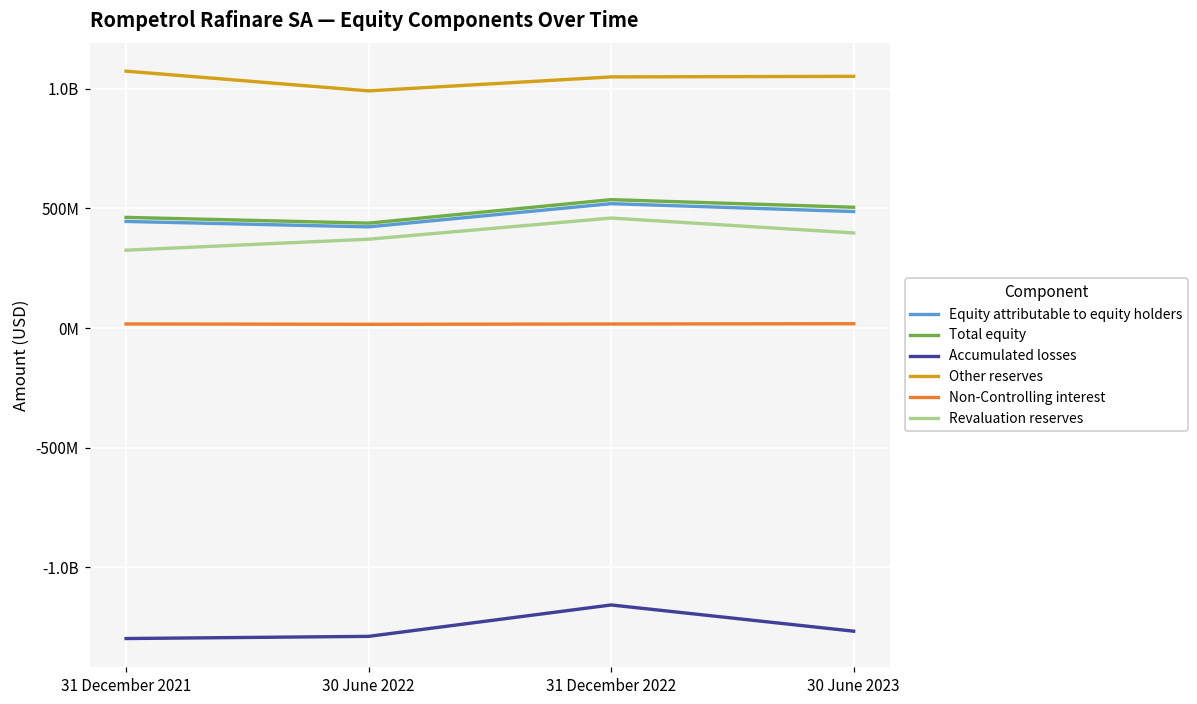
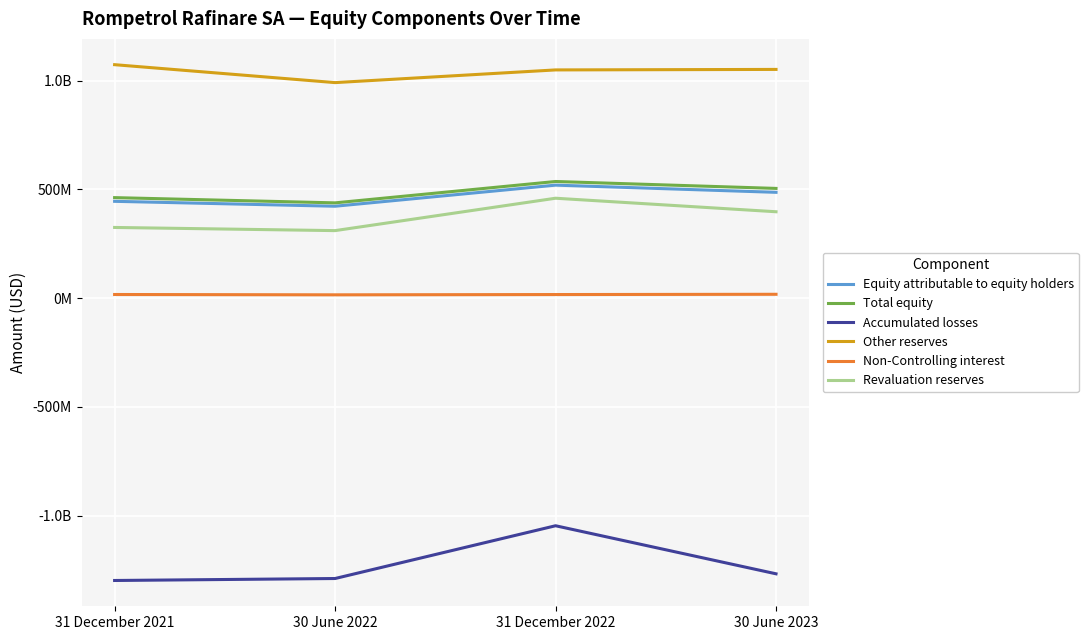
  {
    "Equity attributable to equity holders": {
      "31 December 2021": 450000000,
      "30 June 2022": 420000000,
      "31 December 2022": 520000000,
      "30 June 2023": 490000000
    },
    "Total equity": {
      "31 December 2021": 460000000,
      "30 June 2022": 440000000,
      "31 December 2022": 540000000,
      "30 June 2023": 500000000
    },
    "Accumulated losses": {
      "31 December 2021": -1300000000,
      "30 June 2022": -1290000000,
-     "31 December 2022": -1160000000,
+     "31 December 2022": -1050000000,
      "30 June 2023": -1270000000
    },
    "Revaluation reserves": {
      "31 December 2021": 330000000,
-     "30 June 2022": 370000000,
+     "30 June 2022": 310000000,
      "31 December 2022": 460000000,
      "30 June 2023": 400000000
    }
  }
